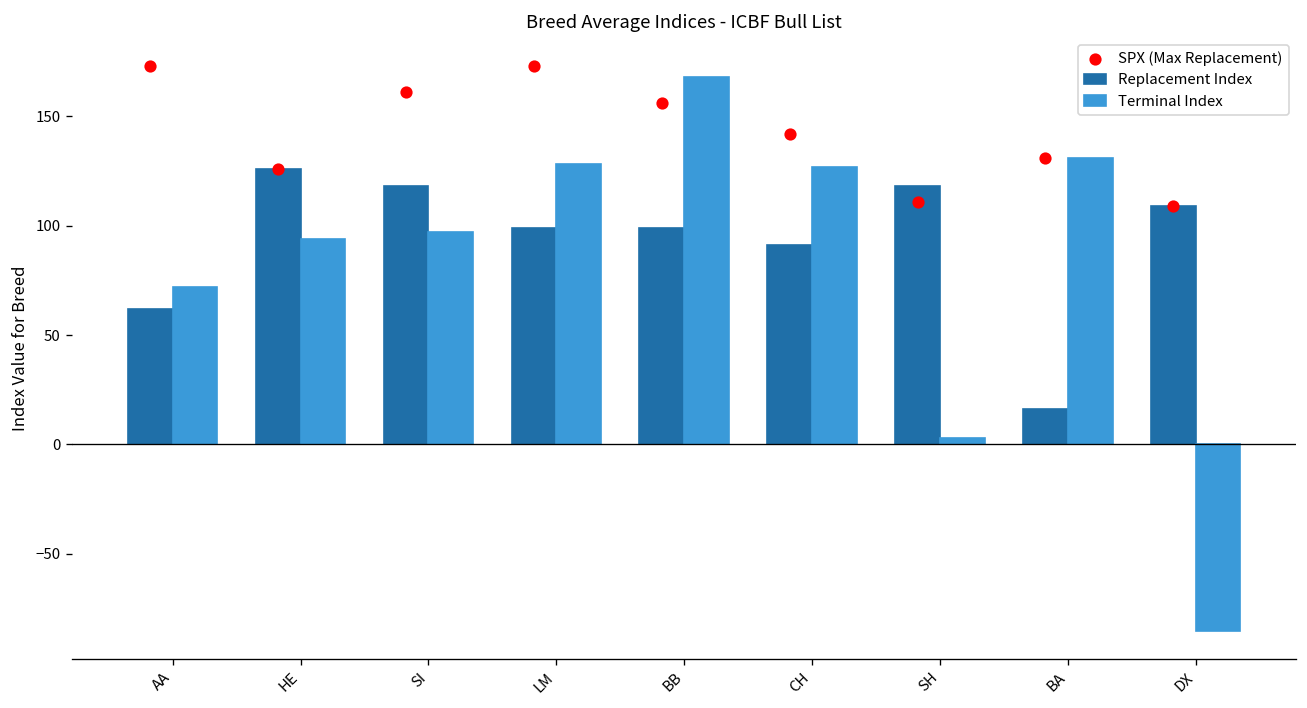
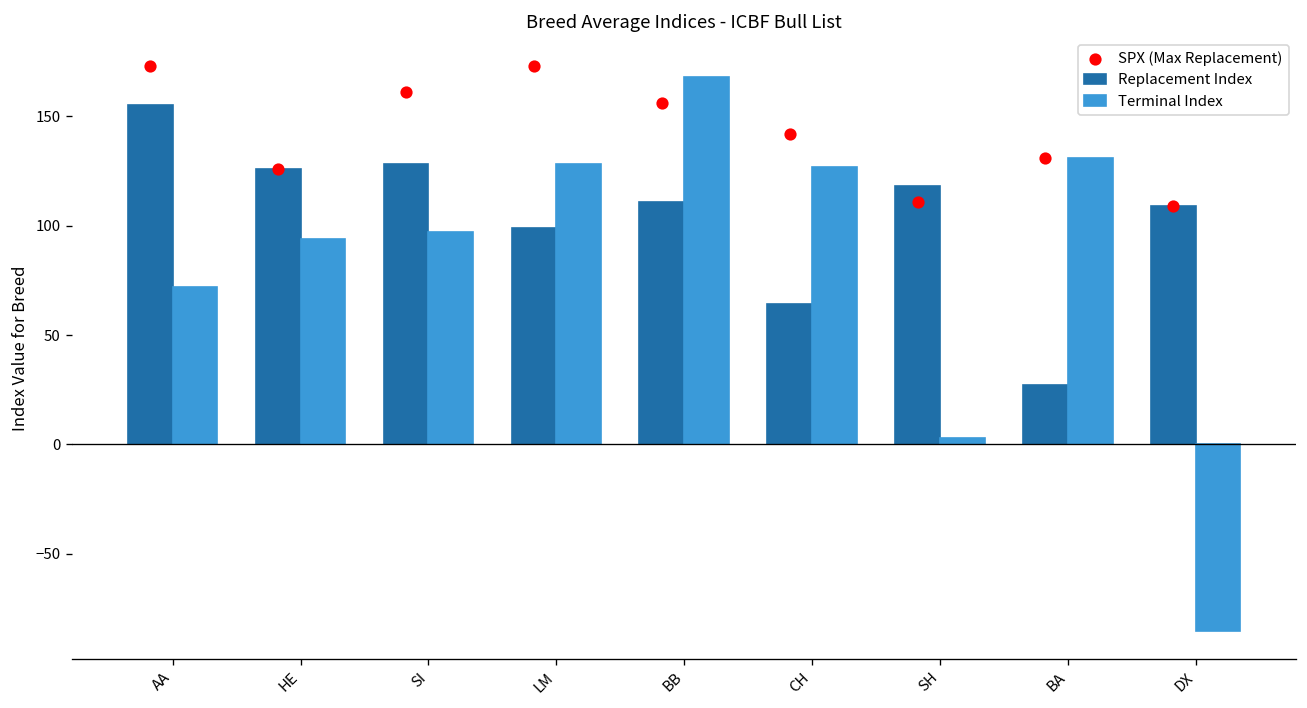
  {
    "Replacement Index": {
-     "AA": 62,
+     "AA": 155,
      "HE": 126,
-     "SI": 118,
+     "SI": 128,
      "LM": 99,
-     "BB": 99,
-     "CH": 91,
+     "BB": 111,
+     "CH": 64,
      "SH": 118,
-     "BA": 16,
+     "BA": 27,
      "DX": 109
    },
    "Terminal Index": {
      "AA": 72,
      "HE": 94,
      "SI": 97,
      "LM": 128,
      "BB": 168,
      "CH": 127,
      "SH": 3,
      "BA": 131,
      "DX": -85
    }
  }
